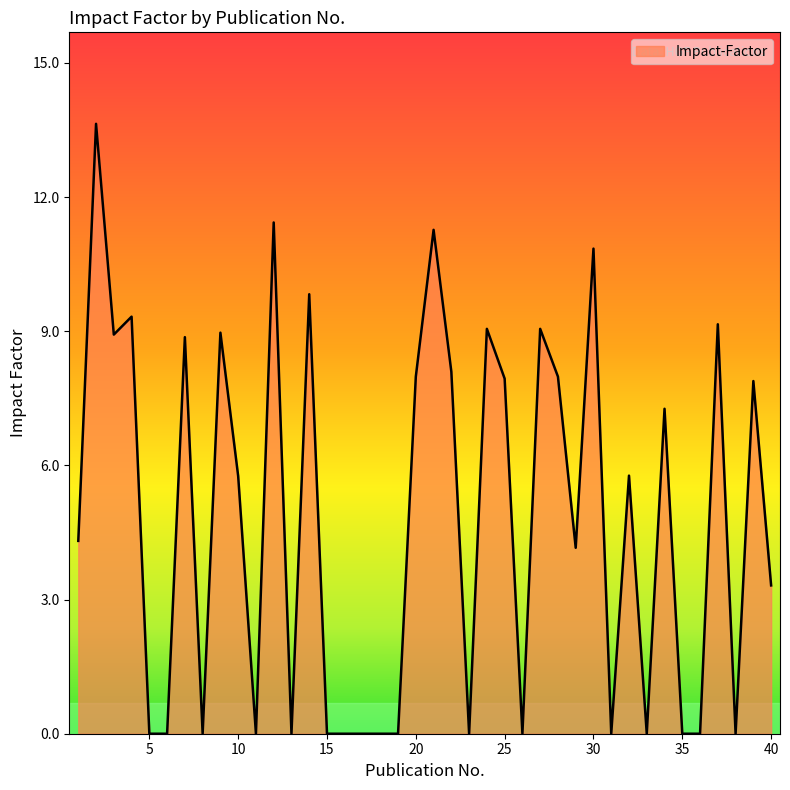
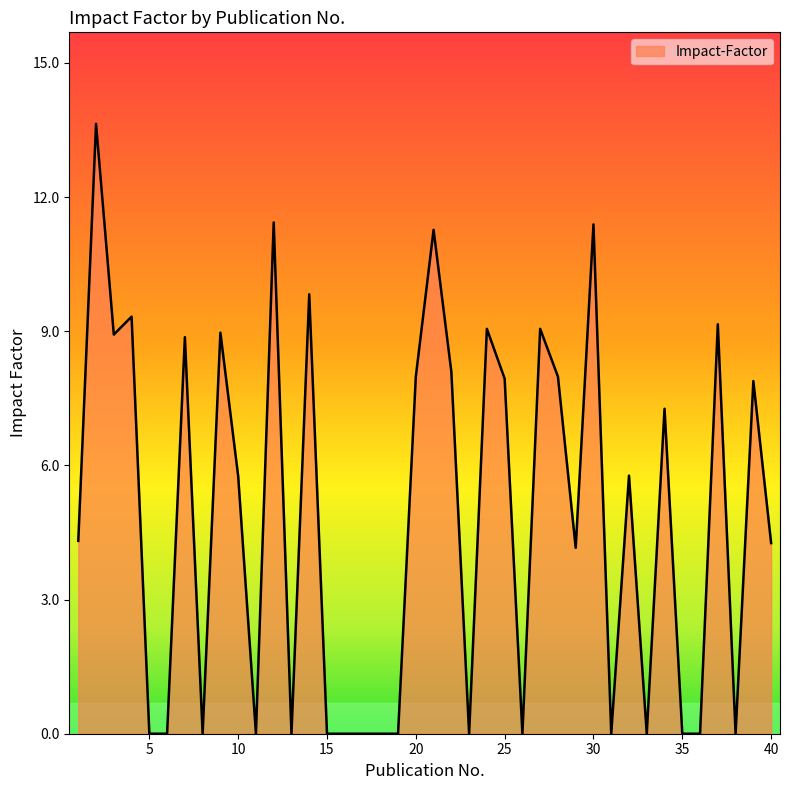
  {
    "10": 5.7,
    "20": 8.0,
    "25": 7.9,
-   "30": 10.8,
-   "40": 3.3
+   "30": 11.4,
+   "40": 4.3
  }
